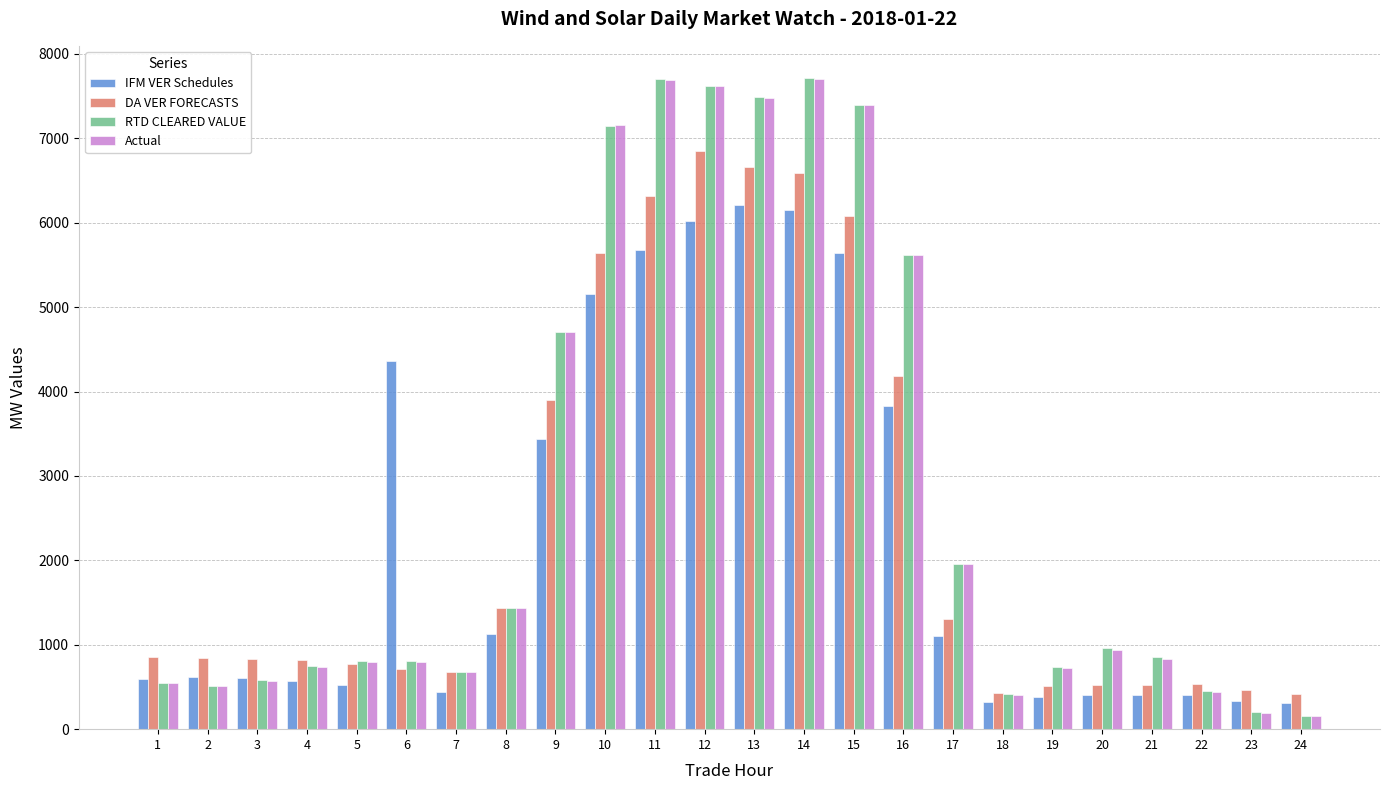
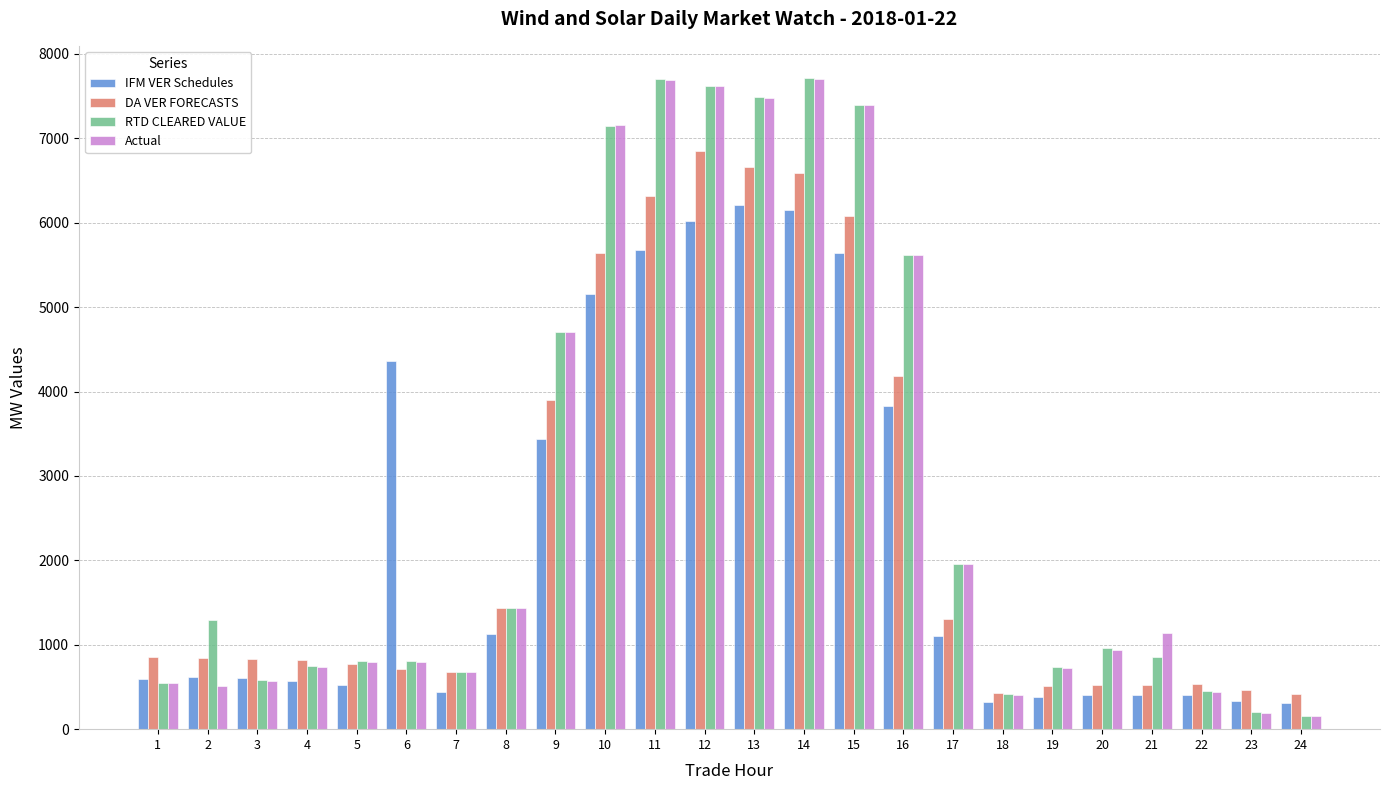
  {
    "IFM VER Schedules": {
      "1": 600,
      "2": 600,
      "3": 600,
      "4": 600,
      "5": 500,
      "6": 4400,
      "7": 400,
      "8": 1100,
      "9": 3400,
      "10": 5200,
      "11": 5700,
      "12": 6000,
      "13": 6200,
      "14": 6200,
      "15": 5600,
      "16": 3800,
      "17": 1100,
      "18": 300,
      "19": 400,
      "20": 400,
      "21": 400,
      "22": 400,
      "23": 300,
      "24": 300
    },
    "DA VER FORECASTS": {
      "1": 900,
      "2": 800,
      "3": 800,
      "4": 800,
      "5": 800,
      "6": 700,
      "7": 700,
      "8": 1400,
      "9": 3900,
      "10": 5600,
      "11": 6300,
      "12": 6900,
      "13": 6700,
      "14": 6600,
      "15": 6100,
      "16": 4200,
      "17": 1300,
      "18": 400,
      "19": 500,
      "20": 500,
      "21": 500,
      "22": 500,
      "23": 500,
      "24": 400
    },
    "RTD CLEARED VALUE": {
      "1": 500,
-     "2": 500,
+     "2": 1300,
      "3": 600,
      "4": 700,
      "5": 800,
      "6": 800,
      "7": 700,
      "8": 1400,
      "9": 4700,
      "10": 7200,
      "11": 7700,
      "12": 7600,
      "13": 7500,
      "14": 7700,
      "15": 7400,
      "16": 5600,
      "17": 2000,
      "18": 400,
      "19": 700,
      "20": 1000,
      "21": 900,
      "22": 400,
      "23": 200,
      "24": 200
    },
    "Actual": {
      "1": 500,
      "2": 500,
      "3": 600,
      "4": 700,
      "5": 800,
      "6": 800,
      "7": 700,
      "8": 1400,
      "9": 4700,
      "10": 7200,
      "11": 7700,
      "12": 7600,
      "13": 7500,
      "14": 7700,
      "15": 7400,
      "16": 5600,
      "17": 2000,
      "18": 400,
      "19": 700,
      "20": 900,
-     "21": 800,
+     "21": 1100,
      "22": 400,
      "23": 200,
      "24": 200
    }
  }
